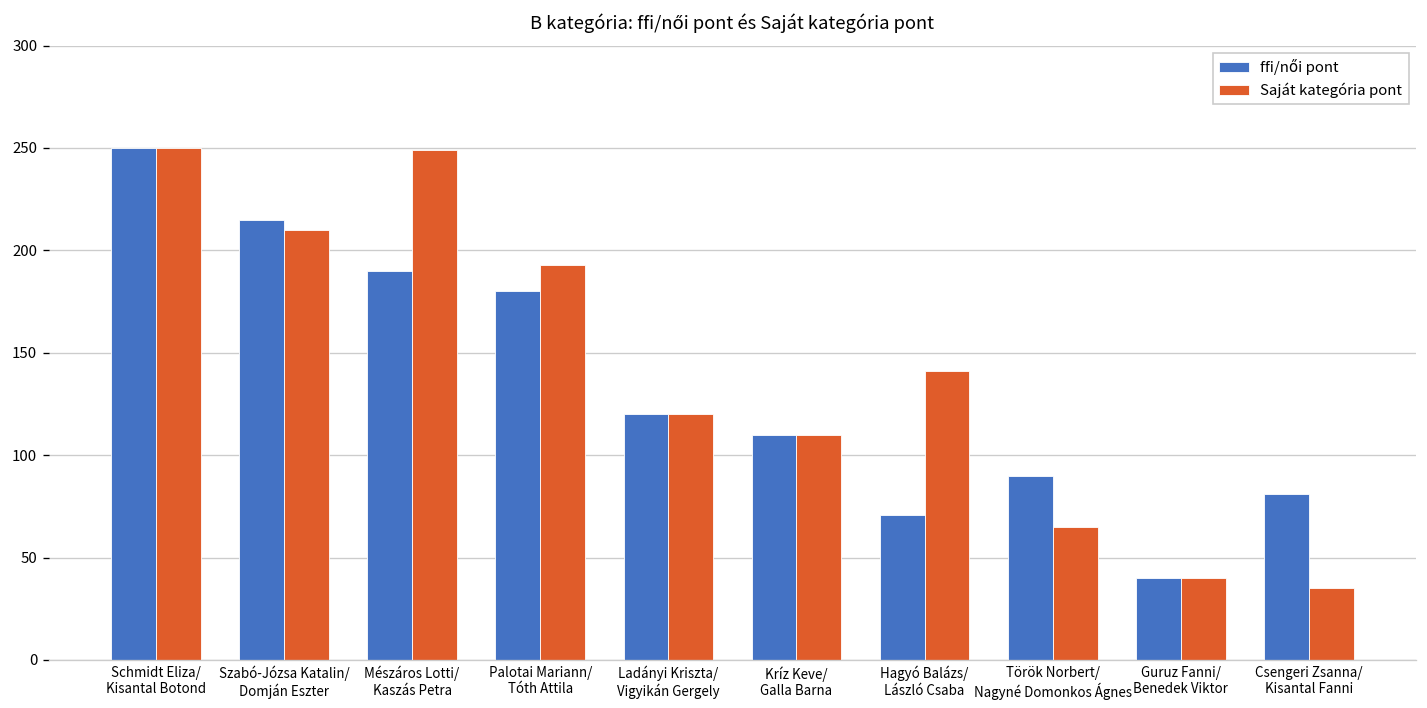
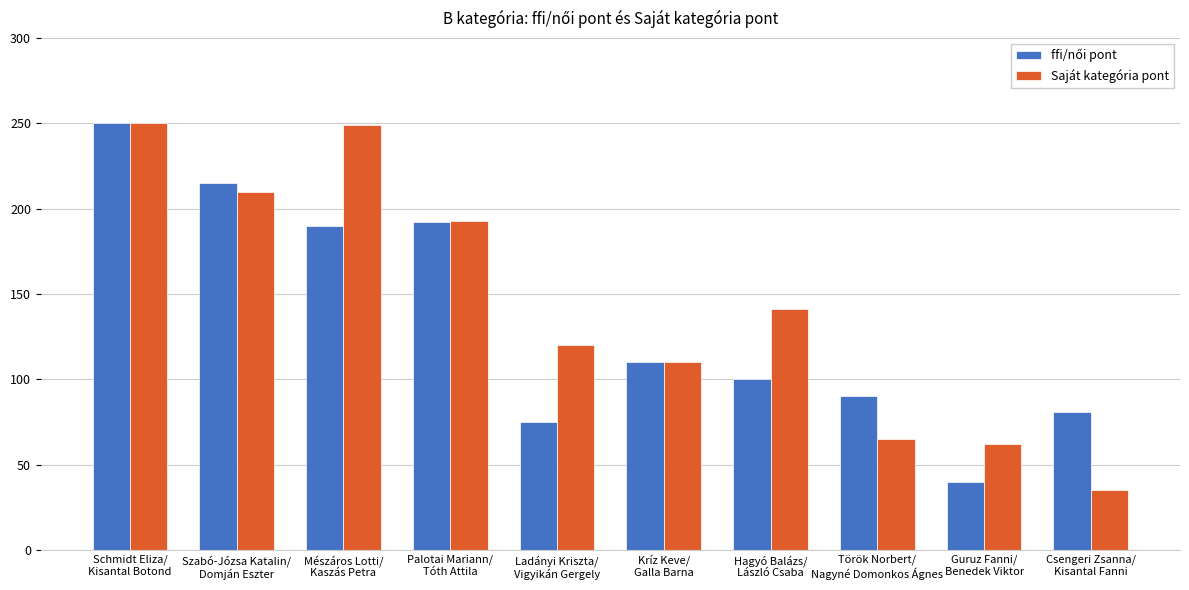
  {
    "ffi/női pont": {
      "Schmidt Eliza/ Kisantal Botond": 250,
      "Szabó-Józsa Katalin/ Domján Eszter": 215,
      "Mészáros Lotti/ Kaszás Petra": 190,
-     "Palotai Mariann/ Tóth Attila": 180,
-     "Ladányi Kriszta/ Vigyikán Gergely": 120,
+     "Palotai Mariann/ Tóth Attila": 192,
+     "Ladányi Kriszta/ Vigyikán Gergely": 75,
      "Kríz Keve/ Galla Barna": 110,
-     "Hagyó Balázs/ László Csaba": 71,
+     "Hagyó Balázs/ László Csaba": 100,
      "Török Norbert/ Nagyné Domonkos Ágnes": 90,
      "Guruz Fanni/ Benedek Viktor": 40,
      "Csengeri Zsanna/ Kisantal Fanni": 81
    },
    "Saját kategória pont": {
      "Schmidt Eliza/ Kisantal Botond": 250,
      "Szabó-Józsa Katalin/ Domján Eszter": 210,
      "Mészáros Lotti/ Kaszás Petra": 249,
      "Palotai Mariann/ Tóth Attila": 193,
      "Ladányi Kriszta/ Vigyikán Gergely": 120,
      "Kríz Keve/ Galla Barna": 110,
      "Hagyó Balázs/ László Csaba": 141,
      "Török Norbert/ Nagyné Domonkos Ágnes": 65,
-     "Guruz Fanni/ Benedek Viktor": 40,
+     "Guruz Fanni/ Benedek Viktor": 62,
      "Csengeri Zsanna/ Kisantal Fanni": 35
    }
  }
